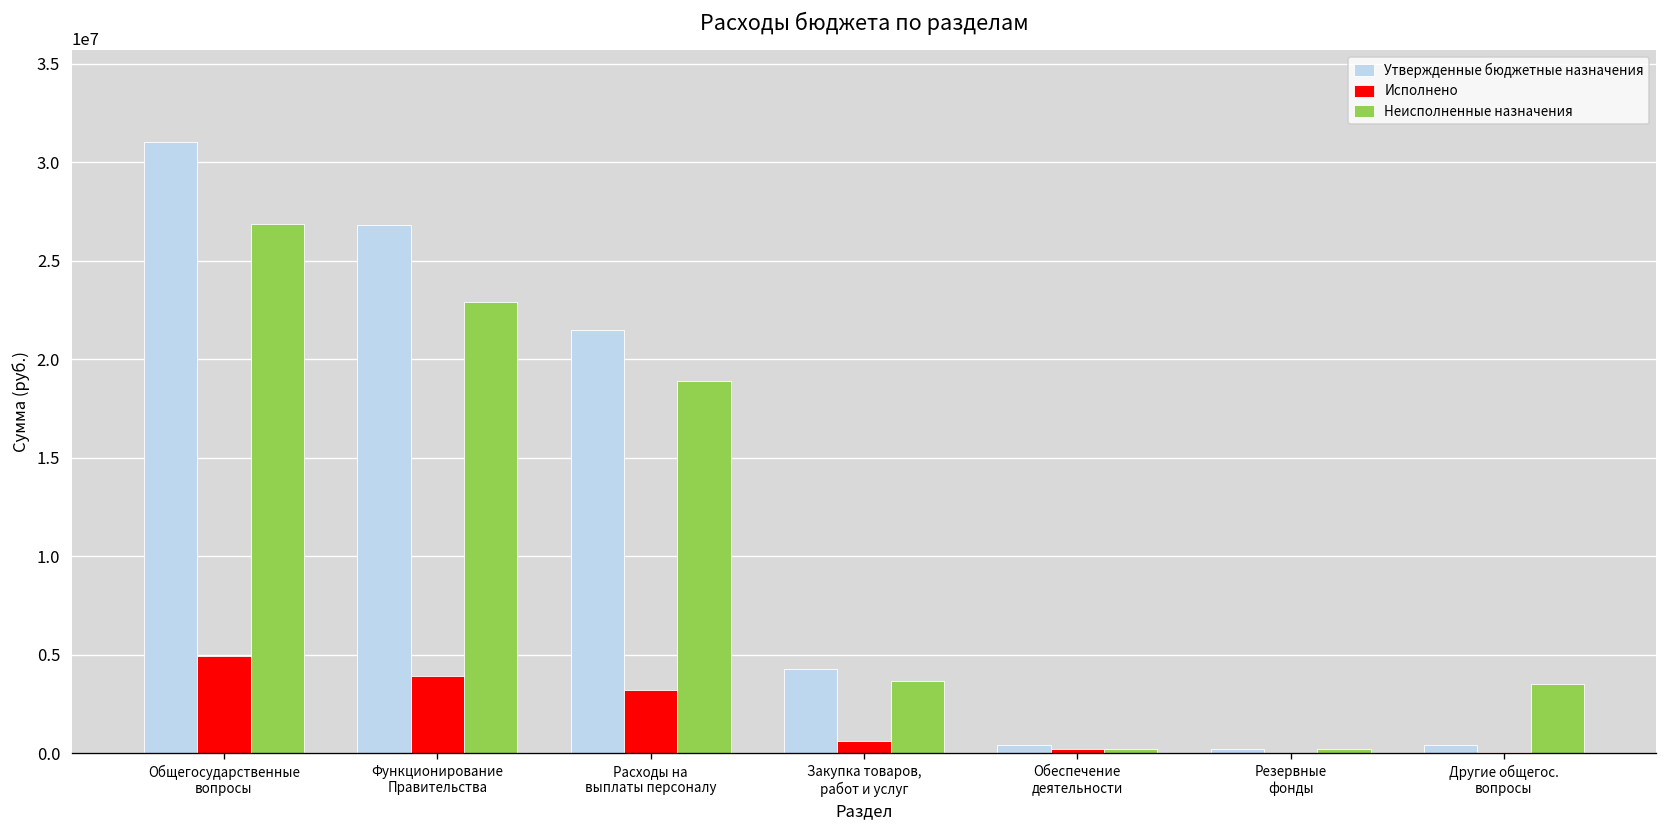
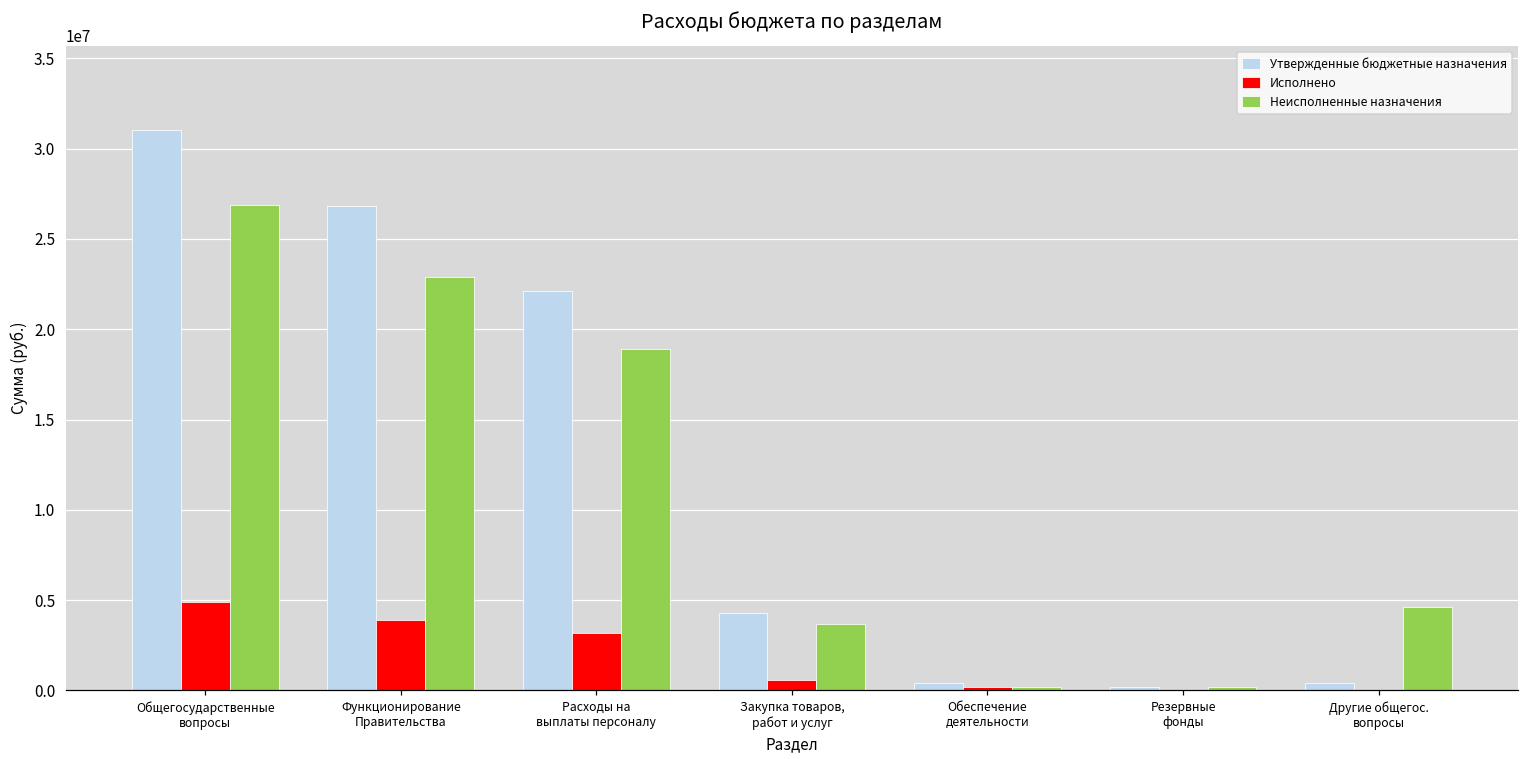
  {
    "Утвержденные бюджетные назначения": {
      "Общегосударственные вопросы": 31000000,
      "Функционирование Правительства": 26800000,
-     "Расходы на выплаты персоналу": 21500000,
+     "Расходы на выплаты персоналу": 22100000,
      "Закупка товаров, работ и услуг": 4300000,
      "Обеспечение деятельности": 400000,
      "Резервные фонды": 200000,
      "Другие общегос. вопросы": 400000
    },
    "Исполнено": {
      "Общегосударственные вопросы": 4900000,
      "Функционирование Правительства": 3900000,
      "Расходы на выплаты персоналу": 3200000,
      "Закупка товаров, работ и услуг": 600000,
      "Обеспечение деятельности": 200000,
      "Резервные фонды": 0
    },
    "Неисполненные назначения": {
      "Общегосударственные вопросы": 26900000,
      "Функционирование Правительства": 22900000,
      "Расходы на выплаты персоналу": 18900000,
      "Закупка товаров, работ и услуг": 3700000,
      "Обеспечение деятельности": 200000,
      "Резервные фонды": 200000,
-     "Другие общегос. вопросы": 3500000
+     "Другие общегос. вопросы": 4600000
    }
  }
